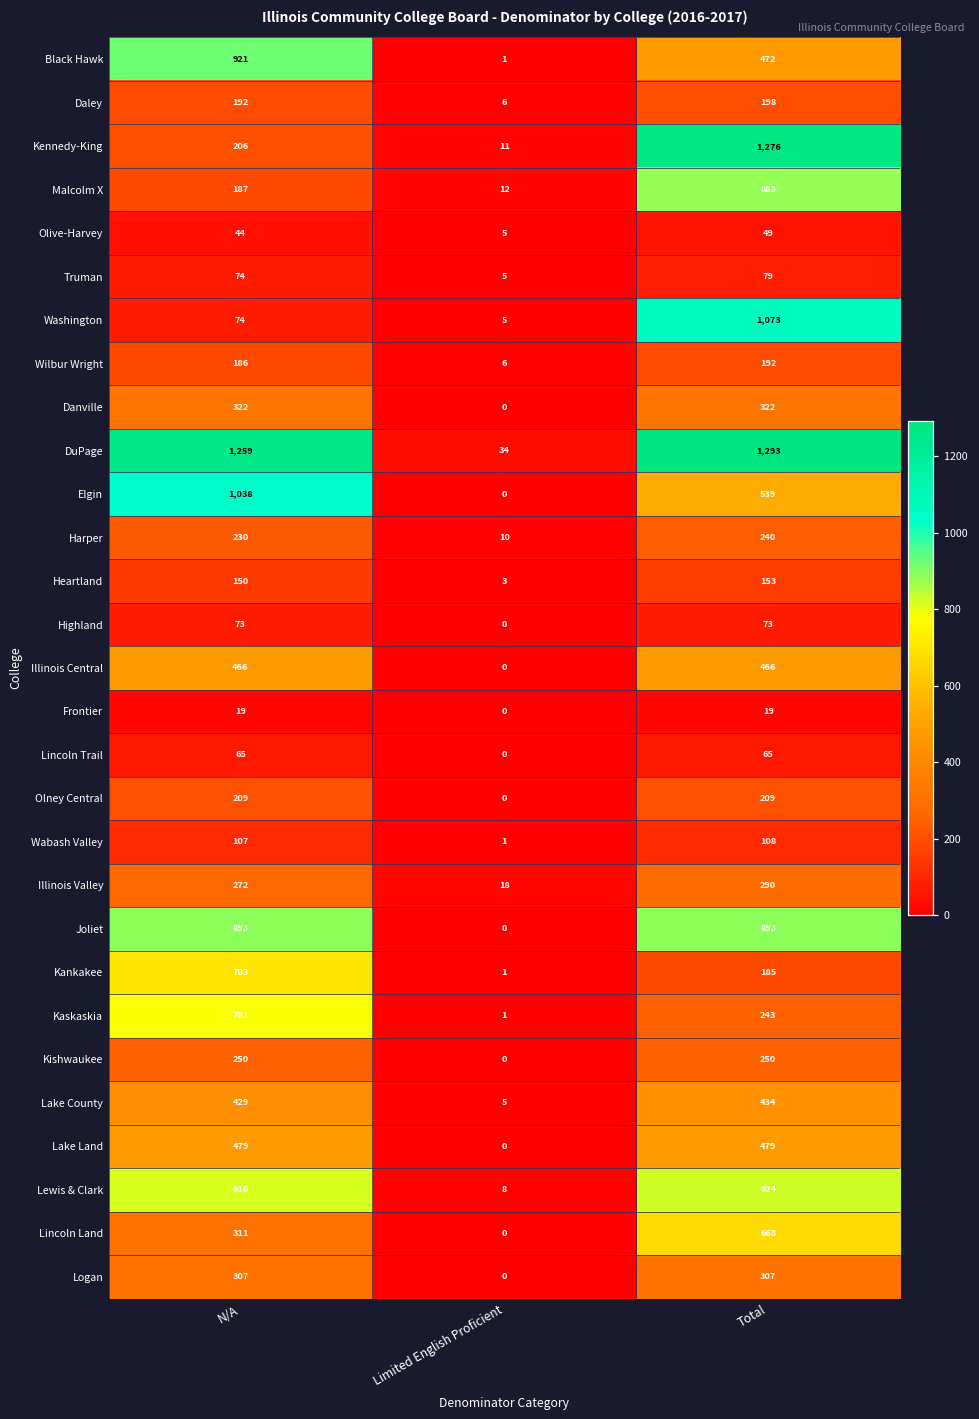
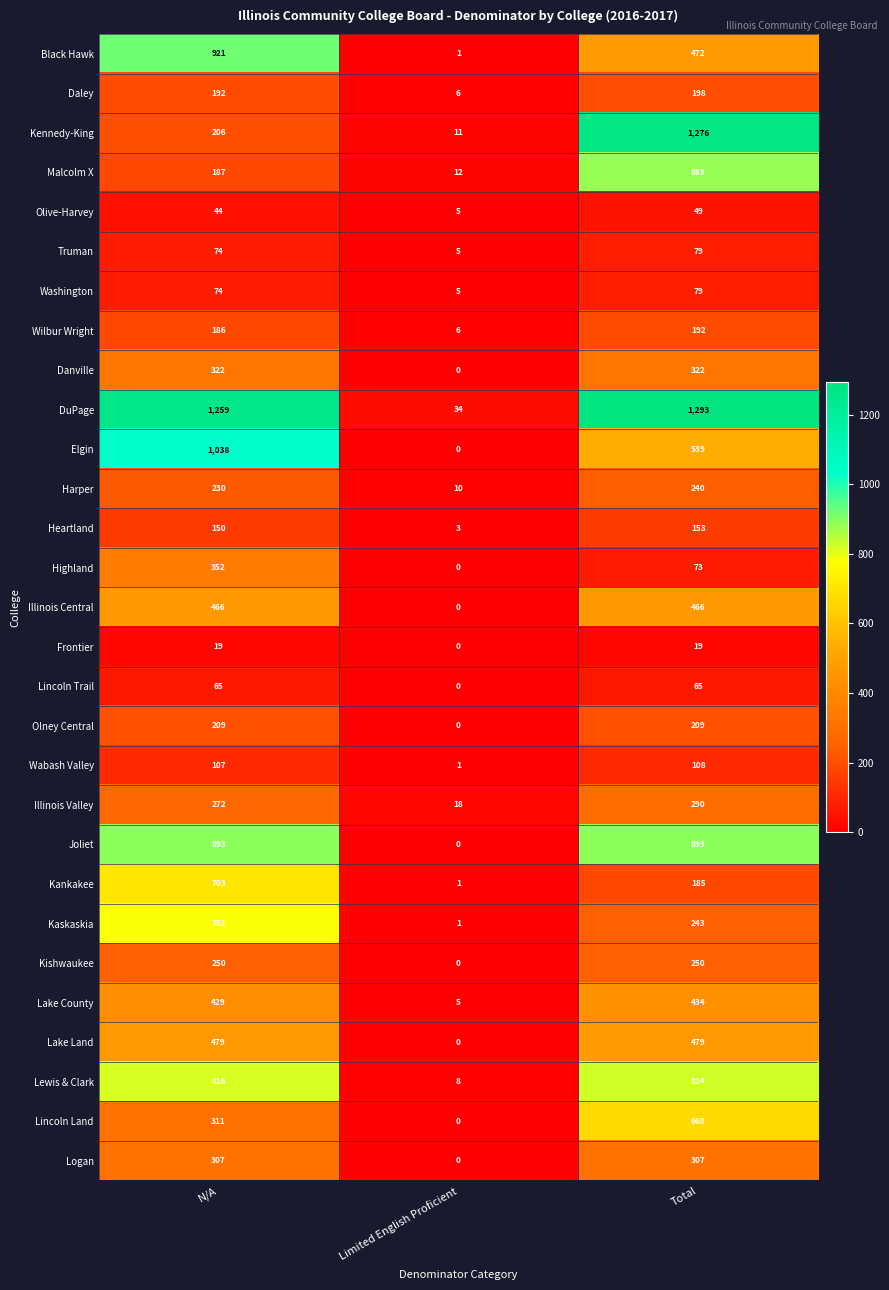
  {
    "Black Hawk": {
      "N/A": "921",
      "Limited English Proficient": "1",
      "Total": "472"
    },
    "Daley": {
      "N/A": "192",
      "Limited English Proficient": "6",
      "Total": "198"
    },
    "Kennedy-King": {
      "N/A": "206",
      "Limited English Proficient": "11",
      "Total": "1,276"
    },
    "Malcolm X": {
      "N/A": "187",
      "Limited English Proficient": "12",
      "Total": "883"
    },
    "Olive-Harvey": {
      "N/A": "44",
      "Limited English Proficient": "5",
      "Total": "49"
    },
    "Truman": {
      "N/A": "74",
      "Limited English Proficient": "5",
      "Total": "79"
    },
    "Washington": {
      "N/A": "74",
      "Limited English Proficient": "5",
-     "Total": "1,073"
+     "Total": "79"
    },
    "Wilbur Wright": {
      "N/A": "186",
      "Limited English Proficient": "6",
      "Total": "192"
    },
    "Danville": {
      "N/A": "322",
      "Limited English Proficient": "0",
      "Total": "322"
    },
    "DuPage": {
      "N/A": "1,259",
      "Limited English Proficient": "34",
      "Total": "1,293"
    },
    "Elgin": {
      "N/A": "1,038",
      "Limited English Proficient": "0",
      "Total": "539"
    },
    "Harper": {
      "N/A": "230",
      "Limited English Proficient": "10",
      "Total": "240"
    },
    "Heartland": {
      "N/A": "150",
      "Limited English Proficient": "3",
      "Total": "153"
    },
    "Highland": {
-     "N/A": "73",
+     "N/A": "352",
      "Limited English Proficient": "0",
      "Total": "73"
    },
    "Illinois Central": {
      "N/A": "466",
      "Limited English Proficient": "0",
      "Total": "466"
    },
    "Frontier": {
      "N/A": "19",
      "Limited English Proficient": "0",
      "Total": "19"
    },
    "Lincoln Trail": {
      "N/A": "65",
      "Limited English Proficient": "0",
      "Total": "65"
    },
    "Olney Central": {
      "N/A": "209",
      "Limited English Proficient": "0",
      "Total": "209"
    },
    "Wabash Valley": {
      "N/A": "107",
      "Limited English Proficient": "1",
      "Total": "108"
    },
    "Illinois Valley": {
      "N/A": "272",
      "Limited English Proficient": "18",
      "Total": "290"
    },
    "Joliet": {
      "N/A": "893",
      "Limited English Proficient": "0",
      "Total": "893"
    },
    "Kankakee": {
      "N/A": "703",
      "Limited English Proficient": "1",
      "Total": "185"
    },
    "Kaskaskia": {
      "N/A": "781",
      "Limited English Proficient": "1",
      "Total": "243"
    },
    "Kishwaukee": {
      "N/A": "250",
      "Limited English Proficient": "0",
      "Total": "250"
    },
    "Lake County": {
      "N/A": "429",
      "Limited English Proficient": "5",
      "Total": "434"
    },
    "Lake Land": {
      "N/A": "479",
      "Limited English Proficient": "0",
      "Total": "479"
    },
    "Lewis & Clark": {
      "N/A": "816",
      "Limited English Proficient": "8",
      "Total": "824"
    },
    "Lincoln Land": {
      "N/A": "311",
      "Limited English Proficient": "0",
      "Total": "668"
    },
    "Logan": {
      "N/A": "307",
      "Limited English Proficient": "0",
      "Total": "307"
    }
  }
